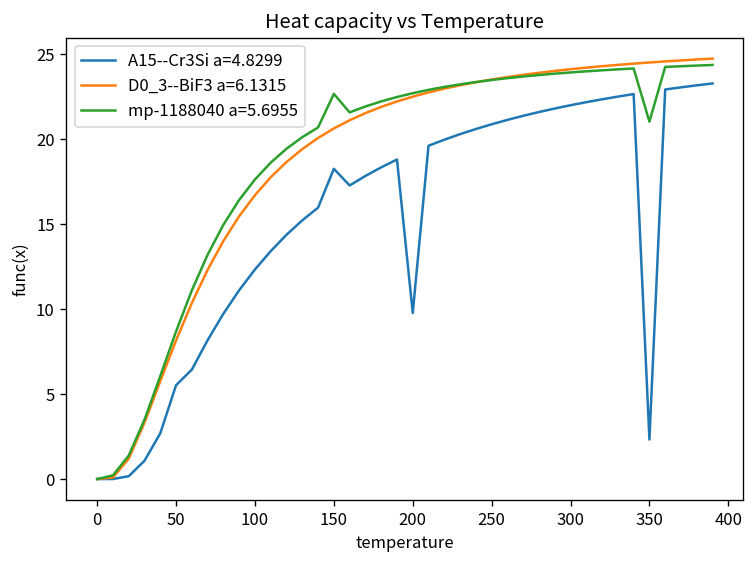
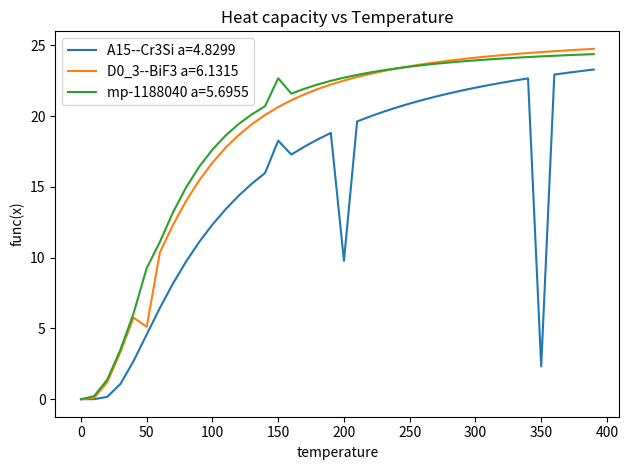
  {
    "A15--Cr3Si a=4.8299": {
-     "50": 5.5,
+     "50": 4.6,
      "100": 12.3,
      "150": 18.3,
      "200": 9.8,
      "250": 20.9,
      "300": 22.0,
      "350": 2.3
    },
    "D0_3--BiF3 a=6.1315": {
-     "50": 8.2,
+     "50": 5.1,
      "100": 16.7,
      "150": 20.6,
      "200": 22.5,
      "300": 24.1,
      "350": 24.5
    },
    "mp-1188040 a=5.6955": {
-     "50": 8.7,
+     "50": 9.3,
      "100": 17.6,
      "150": 22.7,
      "200": 22.7,
      "300": 23.9,
-     "350": 21.0
+     "350": 24.2
    }
  }
